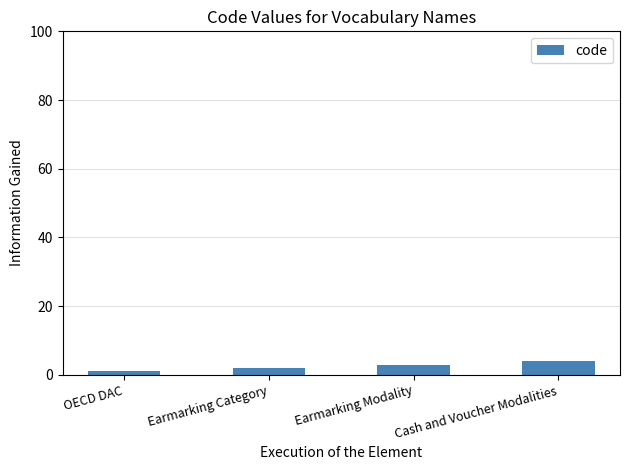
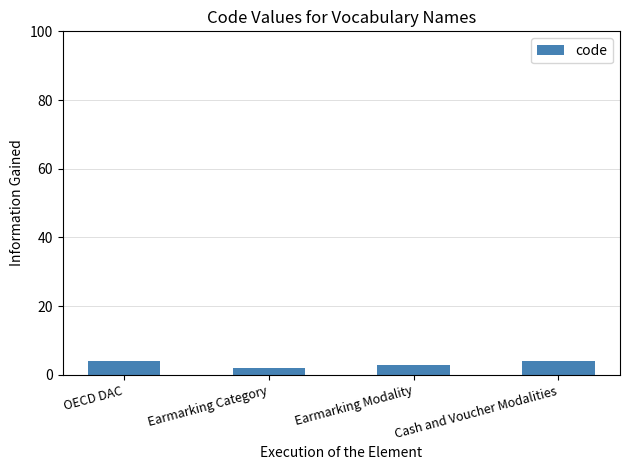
  {
-   "OECD DAC": 1,
+   "OECD DAC": 4,
    "Earmarking Category": 2,
    "Earmarking Modality": 3,
    "Cash and Voucher Modalities": 4
  }
